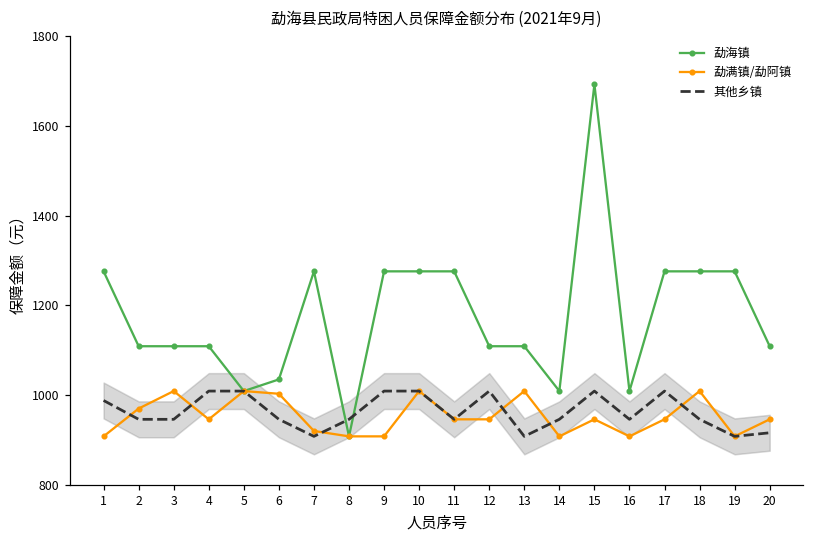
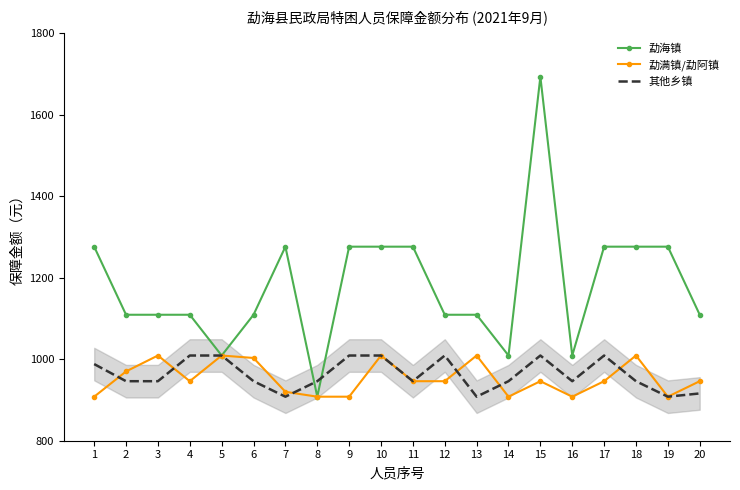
  {
    "勐海镇": {
      "1": 1280,
      "2": 1110,
      "3": 1110,
      "4": 1110,
-     "6": 1040,
+     "6": 1110,
      "7": 1280,
      "9": 1280,
      "10": 1280,
      "11": 1280,
      "12": 1110,
      "13": 1110,
      "14": 1010,
      "15": 1690,
      "16": 1010,
      "17": 1280,
      "18": 1280,
      "19": 1280,
      "20": 1110
    },
    "勐满镇/勐阿镇": {
      "1": 910,
      "2": 970,
      "3": 1010,
      "4": 950,
      "6": 1000,
      "7": 920,
      "9": 910,
      "12": 950,
      "13": 1010,
      "14": 910,
      "15": 950,
      "16": 910,
      "17": 950,
      "18": 1010,
      "20": 950
    },
    "其他乡镇": {
      "1": 990,
      "2": 950,
      "3": 950,
      "4": 1010,
      "6": 950,
      "7": 910,
      "8": 950,
      "9": 1010,
      "12": 1010,
      "13": 910,
      "14": 950,
      "15": 1010,
      "16": 950,
      "17": 1010,
      "18": 950,
      "20": 920
    }
  }
